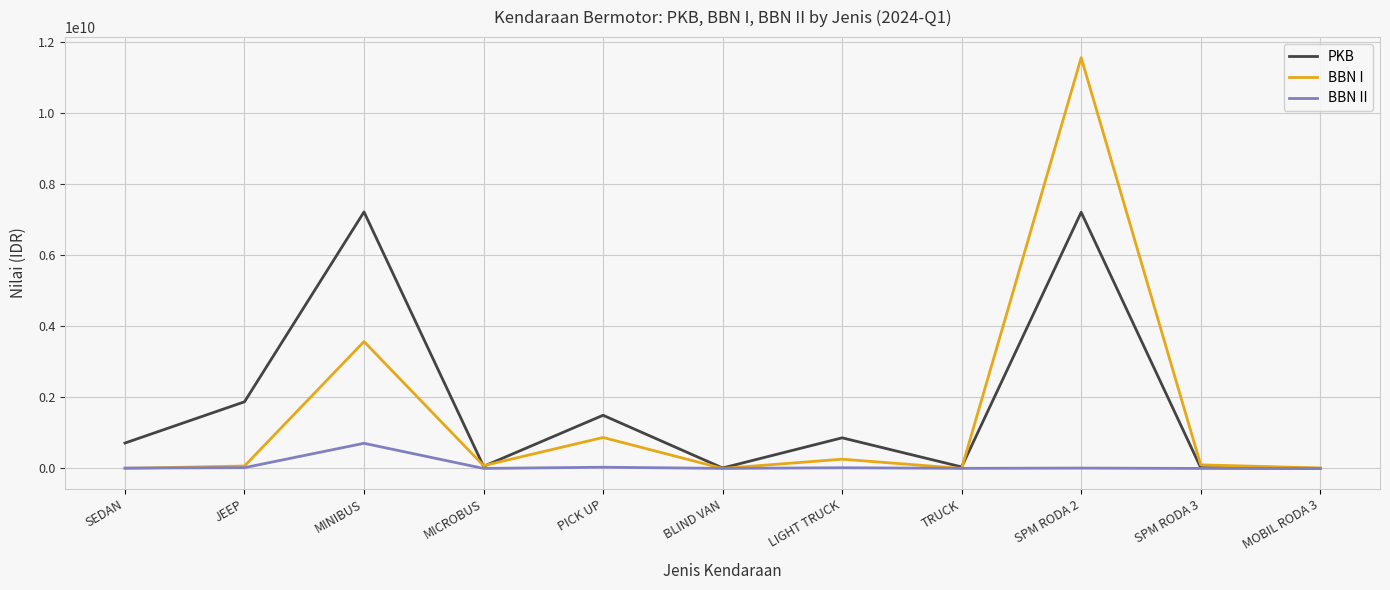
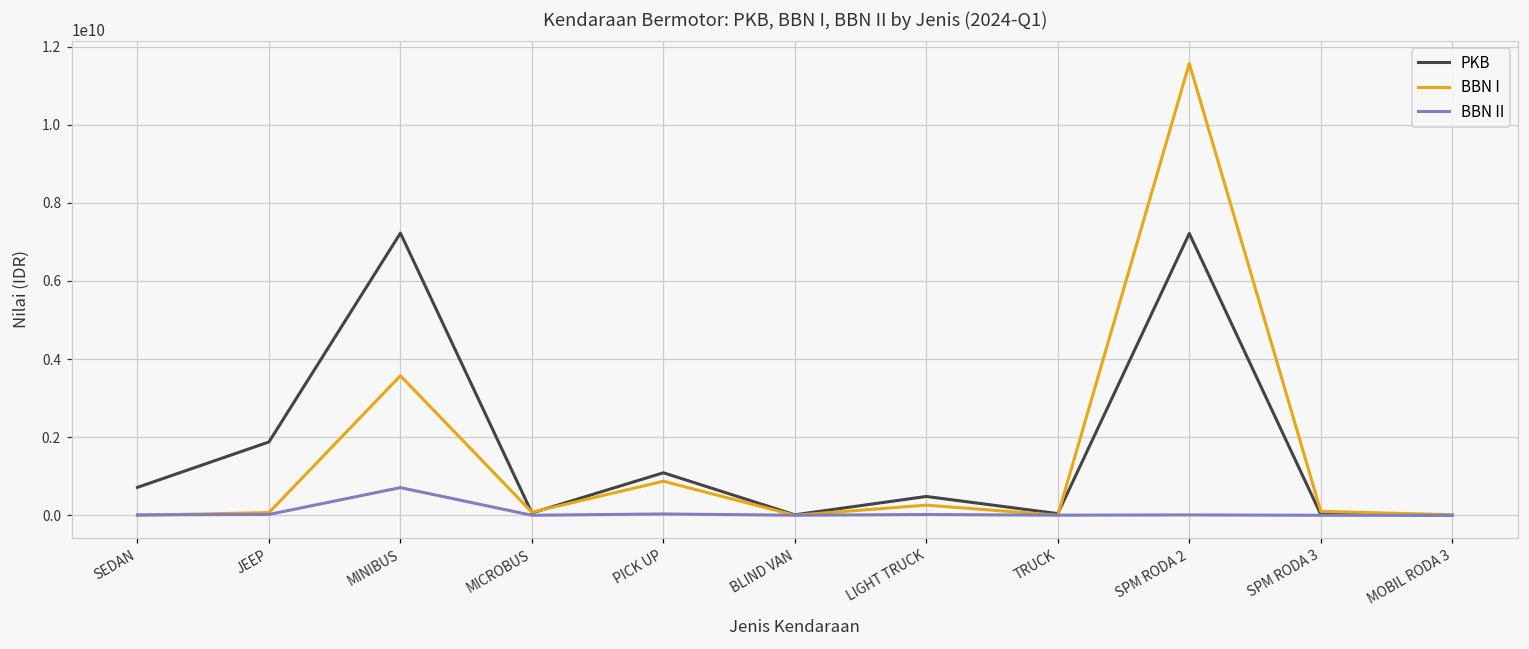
  {
    "PKB": {
      "SEDAN": 700000000,
      "JEEP": 1900000000,
      "MINIBUS": 7200000000,
-     "PICK UP": 1500000000,
-     "LIGHT TRUCK": 900000000,
+     "PICK UP": 1100000000,
+     "LIGHT TRUCK": 500000000,
      "SPM RODA 2": 7200000000
    },
    "BBN I": {
      "MINIBUS": 3600000000,
      "PICK UP": 900000000,
      "LIGHT TRUCK": 300000000,
      "SPM RODA 2": 11600000000,
      "SPM RODA 3": 100000000
    },
    "BBN II": {
      "MINIBUS": 700000000,
      "PICK UP": 0,
      "LIGHT TRUCK": 0,
      "SPM RODA 2": 0
    }
  }
